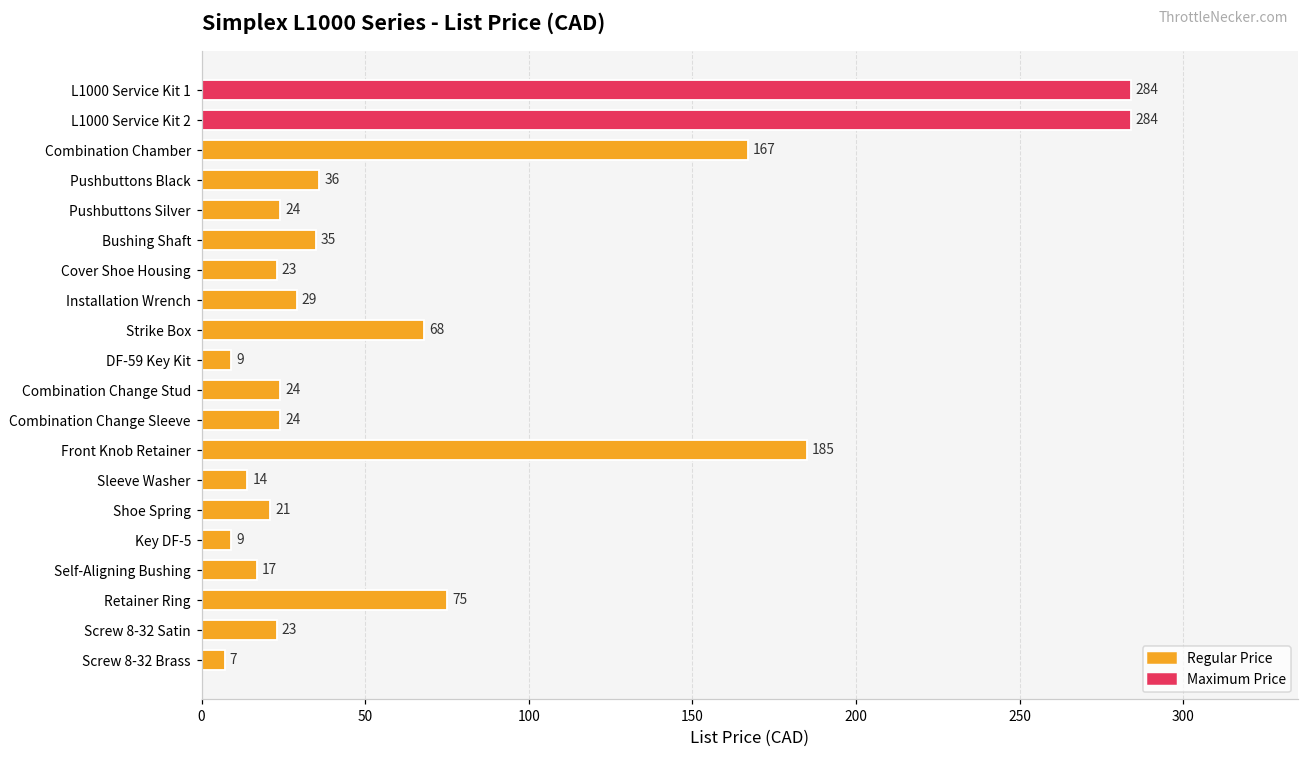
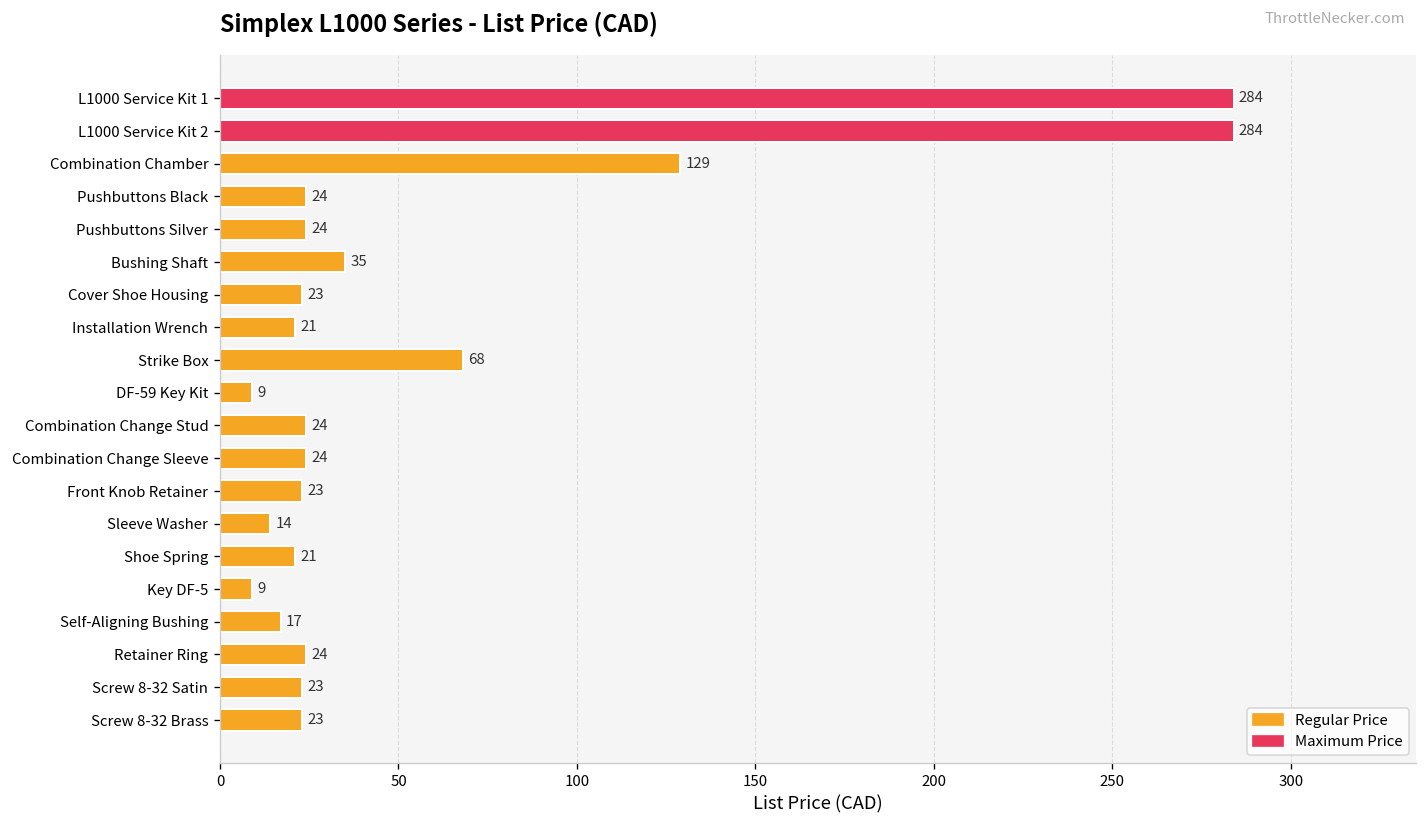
  {
    "L1000 Service Kit 1": 284,
    "L1000 Service Kit 2": 284,
-   "Combination Chamber": 167,
-   "Pushbuttons Black": 36,
+   "Combination Chamber": 129,
+   "Pushbuttons Black": 24,
    "Pushbuttons Silver": 24,
    "Bushing Shaft": 35,
    "Cover Shoe Housing": 23,
-   "Installation Wrench": 29,
+   "Installation Wrench": 21,
    "Strike Box": 68,
    "DF-59 Key Kit": 9,
    "Combination Change Stud": 24,
    "Combination Change Sleeve": 24,
-   "Front Knob Retainer": 185,
+   "Front Knob Retainer": 23,
    "Sleeve Washer": 14,
    "Shoe Spring": 21,
    "Key DF-5": 9,
    "Self-Aligning Bushing": 17,
-   "Retainer Ring": 75,
+   "Retainer Ring": 24,
    "Screw 8-32 Satin": 23,
-   "Screw 8-32 Brass": 7
+   "Screw 8-32 Brass": 23
  }
